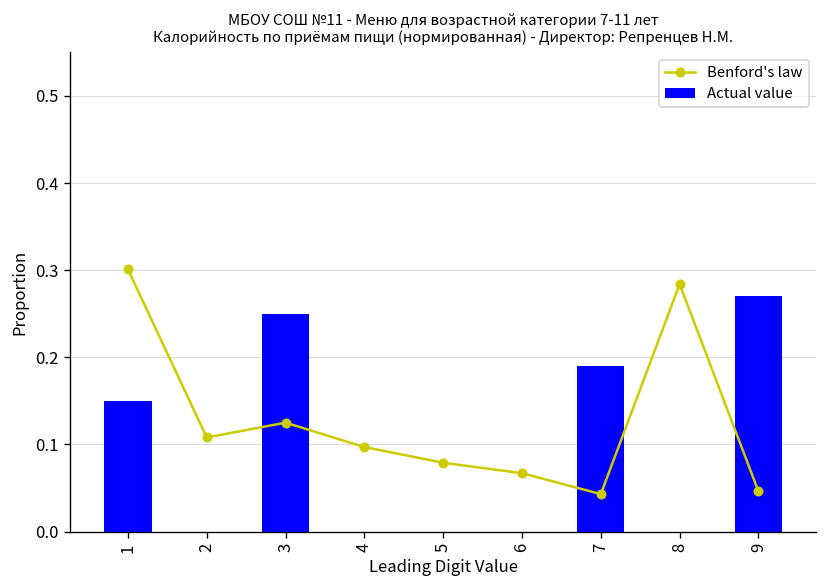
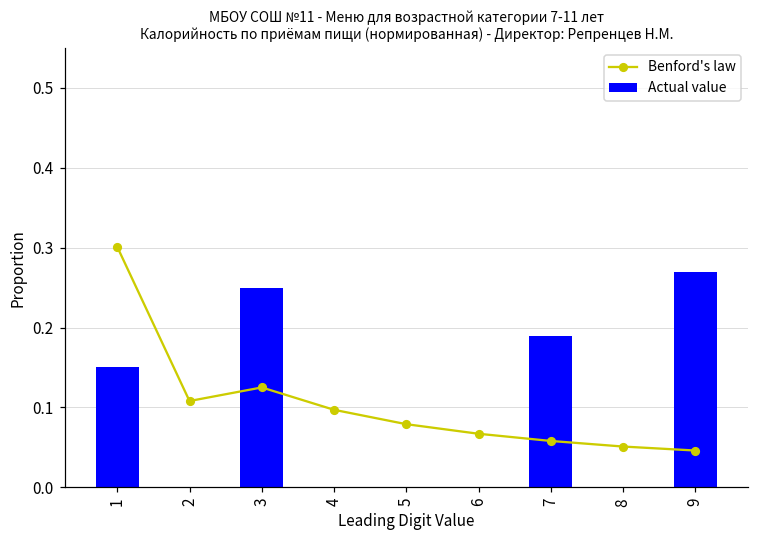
  {
    "Benford's law": {
      "1": 0.30,
      "2": 0.11,
      "3": 0.13,
      "4": 0.10,
      "5": 0.08,
      "6": 0.07,
-     "7": 0.04,
-     "8": 0.28,
+     "7": 0.06,
+     "8": 0.05,
      "9": 0.05
    },
    "Actual value": {
      "1": 0.15,
      "2": 0.00,
      "3": 0.25,
      "4": 0.00,
      "5": 0.00,
      "6": 0.00,
      "7": 0.19,
      "8": 0.00,
      "9": 0.27
    }
  }
